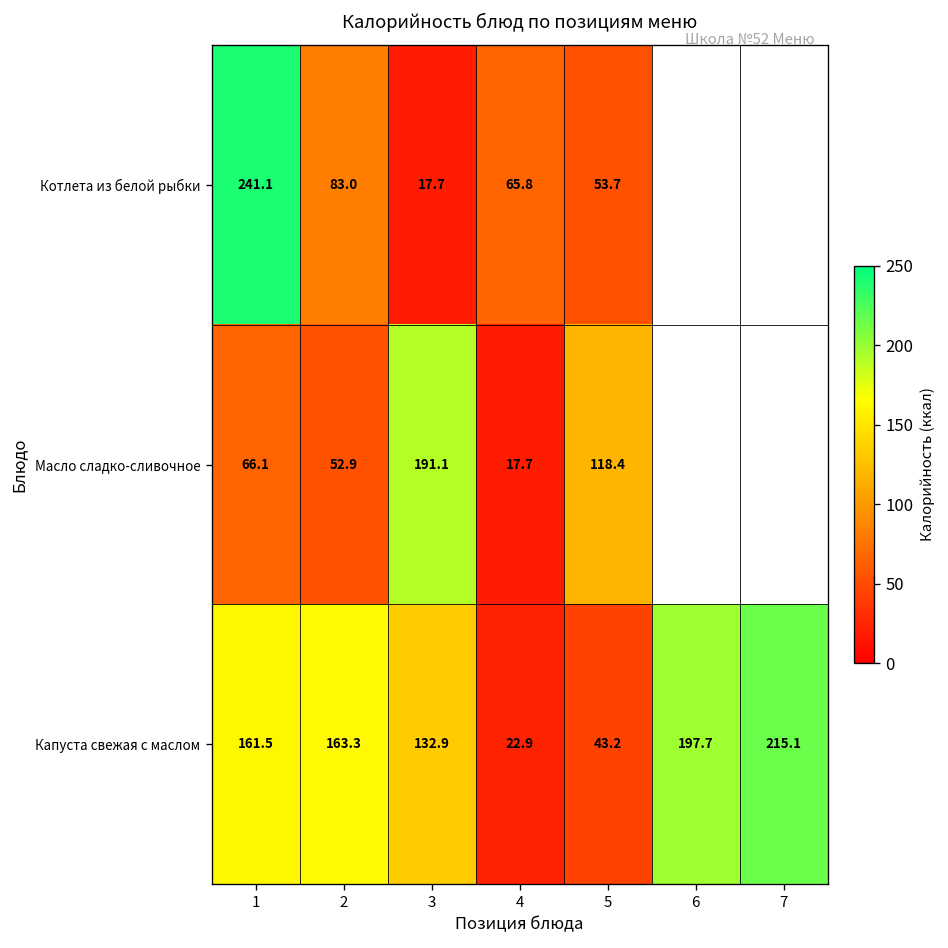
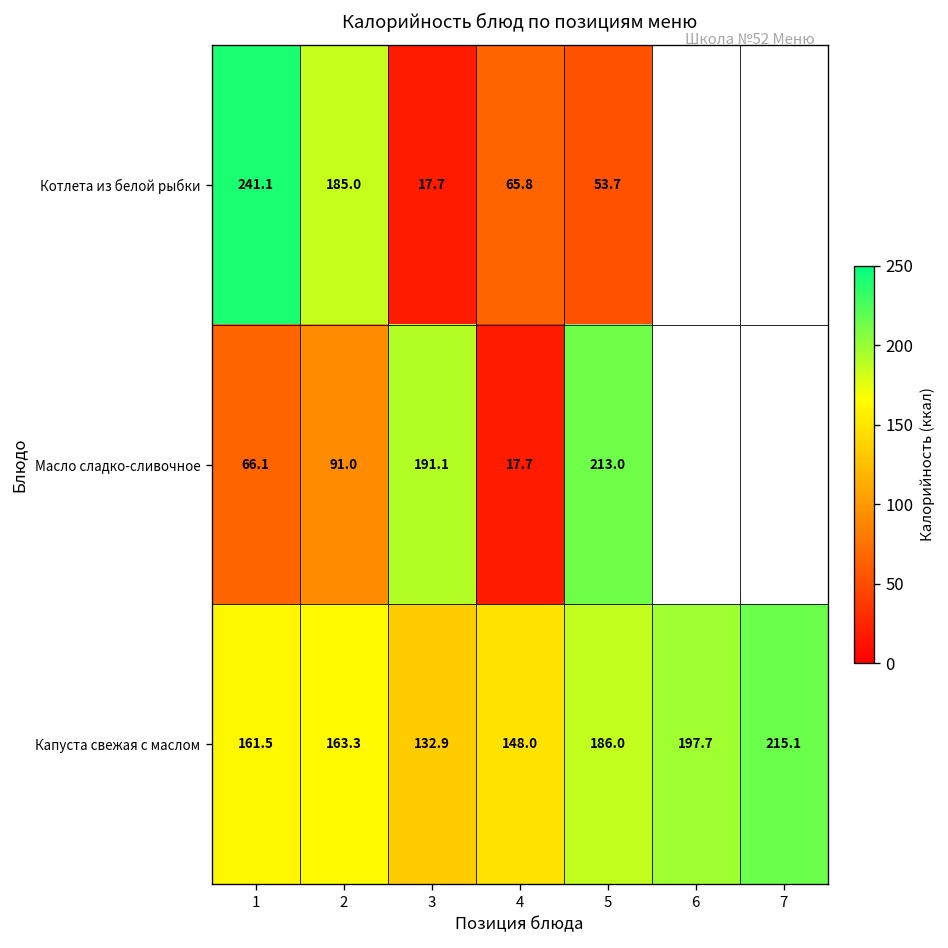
  {
    "Котлета из белой рыбки": {
      "1": 241.1,
-     "2": 83.0,
+     "2": 185.0,
      "3": 17.7,
      "4": 65.8,
      "5": 53.7
    },
    "Масло сладко-сливочное": {
      "1": 66.1,
-     "2": 52.9,
+     "2": 91.0,
      "3": 191.1,
      "4": 17.7,
-     "5": 118.4
+     "5": 213.0
    },
    "Капуста свежая с маслом": {
      "1": 161.5,
      "2": 163.3,
      "3": 132.9,
-     "4": 22.9,
-     "5": 43.2,
+     "4": 148.0,
+     "5": 186.0,
      "6": 197.7,
      "7": 215.1
    }
  }
